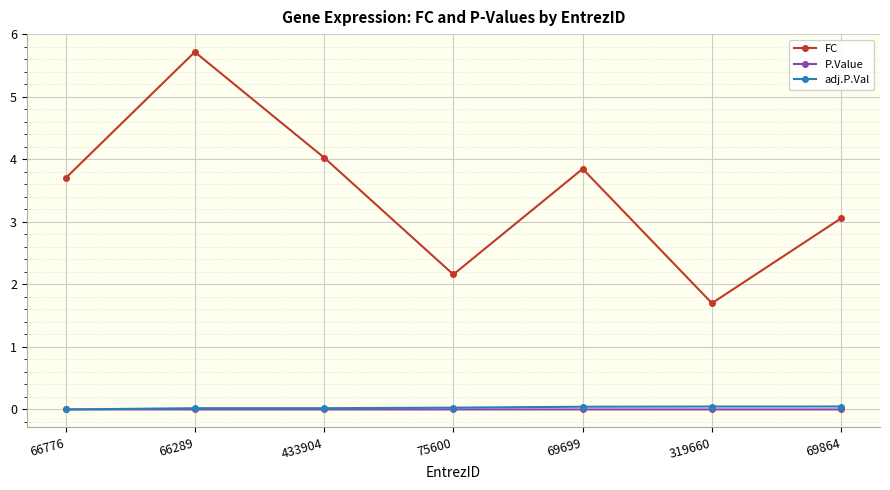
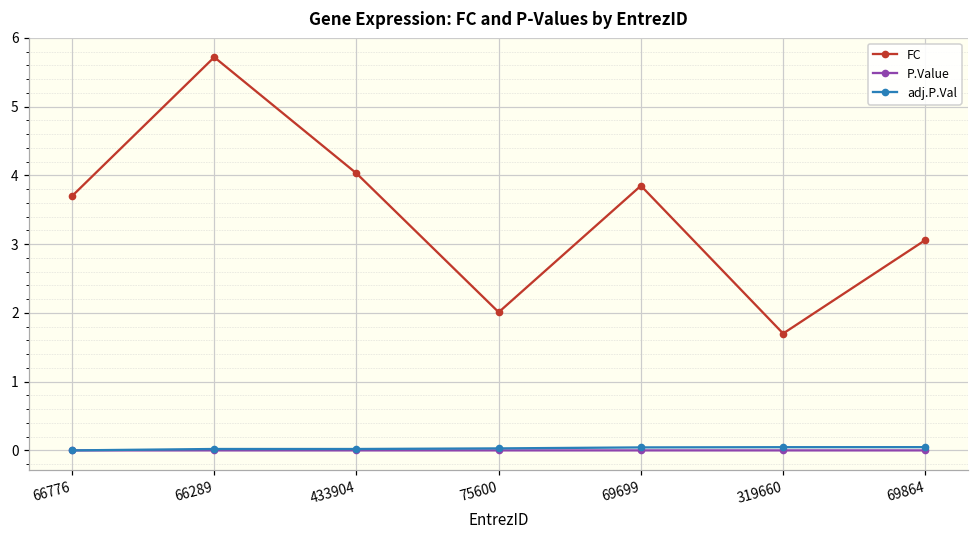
  {
    "FC": {
      "66776": 3.7,
      "66289": 5.7,
      "433904": 4.0,
-     "75600": 2.2,
+     "75600": 2.0,
      "69699": 3.9,
      "319660": 1.7,
      "69864": 3.1
    },
    "P.Value": {
      "69699": 0.0,
      "319660": 0.0,
      "69864": 0.0
    },
    "adj.P.Val": {
      "69699": 0.0,
      "319660": 0.0,
      "69864": 0.0
    }
  }
